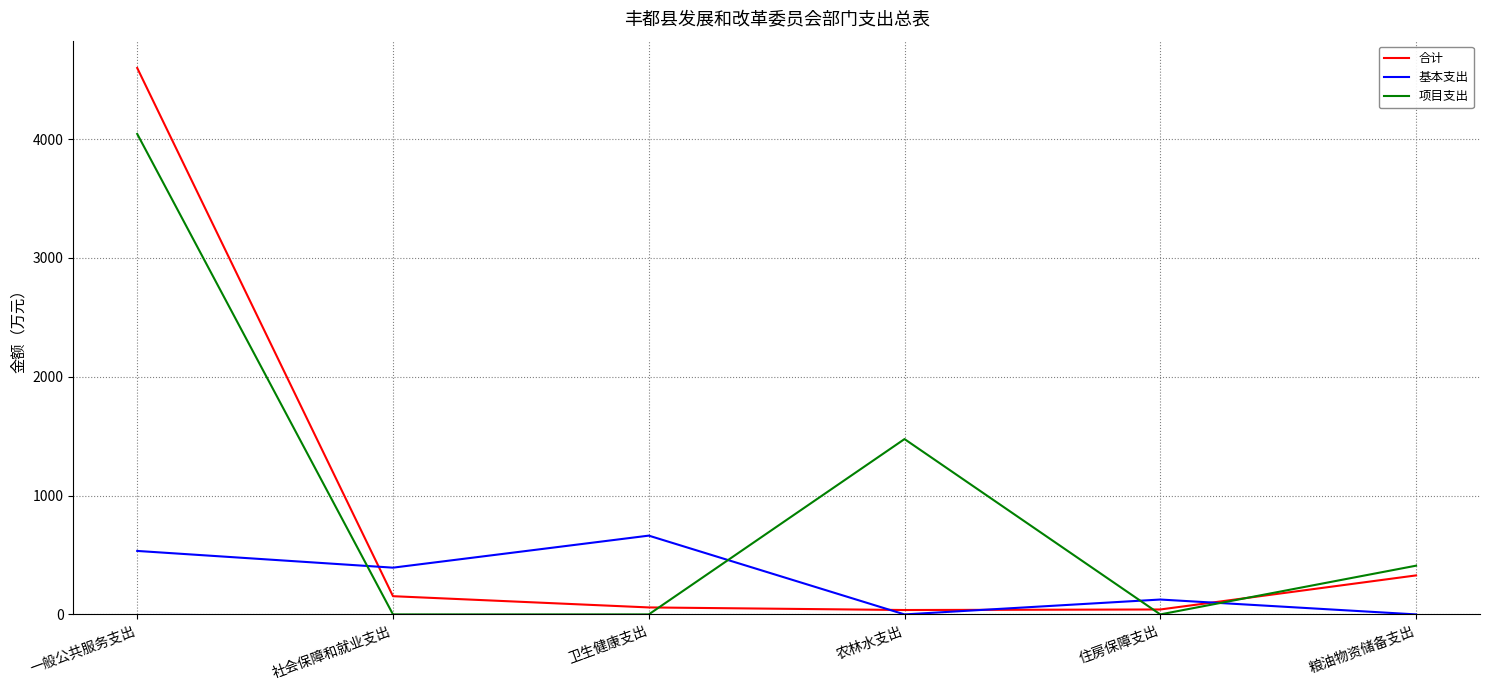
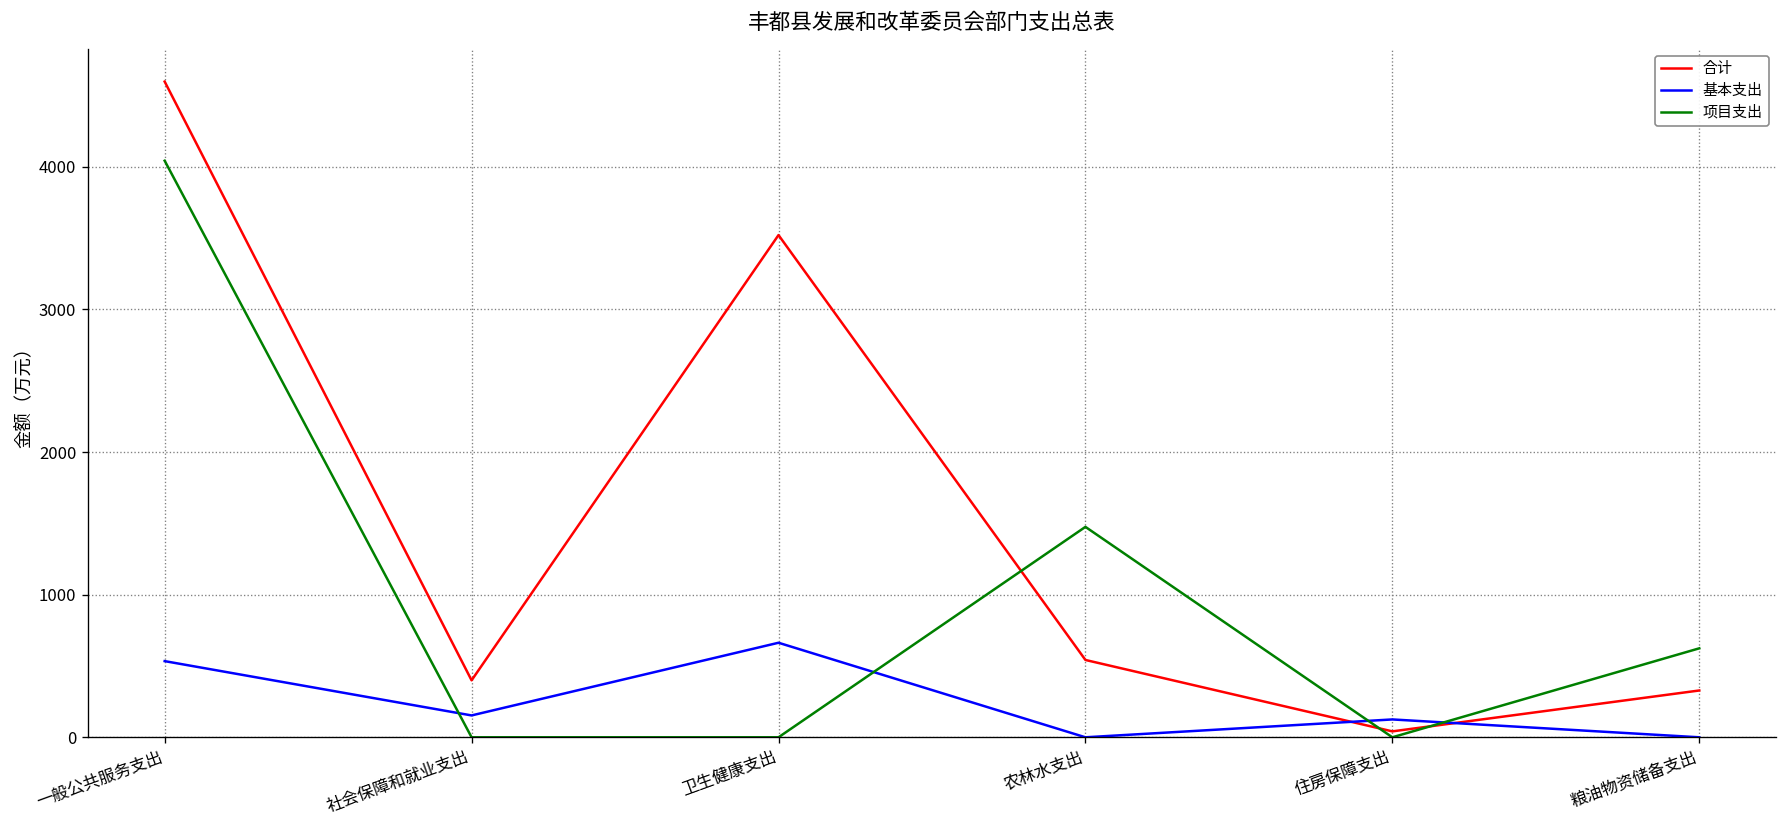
  {
    "合计": {
      "一般公共服务支出": 4600,
-     "社会保障和就业支出": 150,
-     "卫生健康支出": 60,
-     "农林水支出": 40,
+     "社会保障和就业支出": 400,
+     "卫生健康支出": 3520,
+     "农林水支出": 540,
      "住房保障支出": 40,
      "粮油物资储备支出": 330
    },
    "基本支出": {
      "一般公共服务支出": 530,
-     "社会保障和就业支出": 390,
+     "社会保障和就业支出": 150,
      "卫生健康支出": 660,
      "农林水支出": 0,
      "住房保障支出": 130,
      "粮油物资储备支出": 0
    },
    "项目支出": {
      "一般公共服务支出": 4040,
      "社会保障和就业支出": 0,
      "卫生健康支出": 0,
      "农林水支出": 1480,
      "住房保障支出": 0,
-     "粮油物资储备支出": 410
+     "粮油物资储备支出": 620
    }
  }
